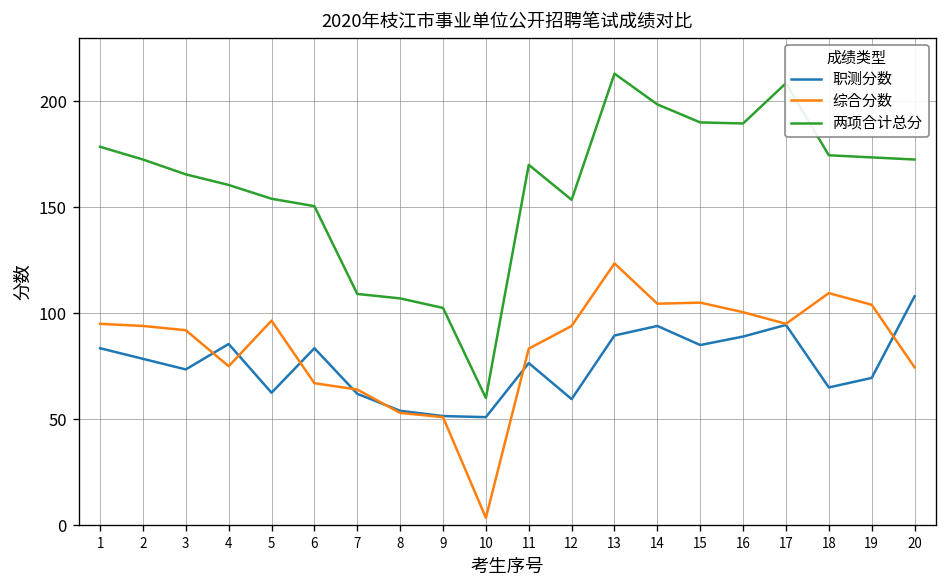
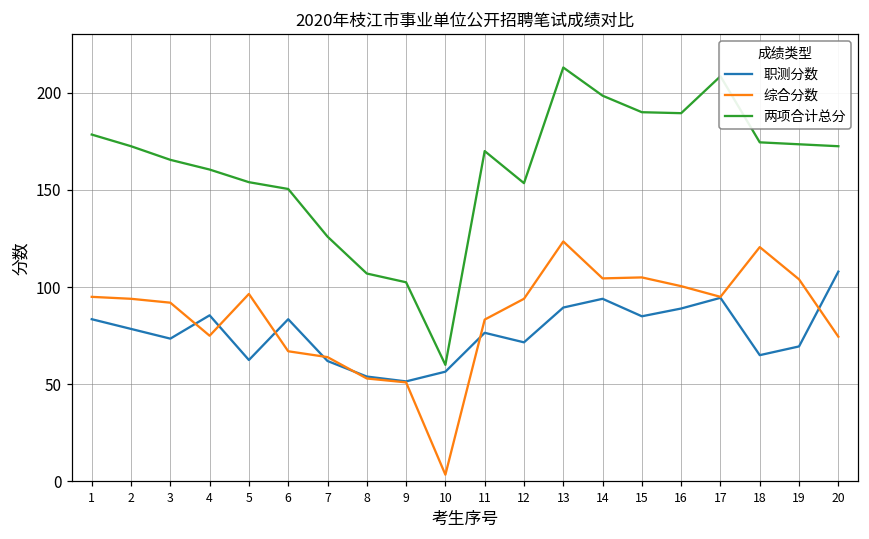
  {
    "职测分数": {
      "1": 84,
      "2": 79,
      "3": 74,
      "4": 86,
      "5": 63,
      "6": 84,
      "7": 62,
-     "10": 51,
+     "10": 57,
      "11": 77,
-     "12": 60,
+     "12": 72,
      "13": 90,
      "14": 94,
      "15": 85,
      "16": 89,
      "18": 65,
      "19": 70,
      "20": 108
    },
    "综合分数": {
      "1": 95,
      "2": 94,
      "3": 92,
      "4": 75,
      "5": 97,
      "6": 67,
      "7": 64,
      "10": 4,
      "11": 83,
      "12": 94,
      "13": 124,
      "14": 105,
      "15": 105,
      "16": 101,
-     "18": 110,
+     "18": 121,
      "19": 104,
      "20": 75
    },
    "两项合计总分": {
      "1": 179,
      "2": 173,
      "3": 166,
      "4": 161,
      "5": 154,
      "6": 151,
-     "7": 109,
+     "7": 126,
      "8": 107,
      "9": 103,
      "10": 60,
      "11": 170,
      "12": 154,
      "13": 213,
      "14": 199,
      "15": 190,
      "16": 190,
      "18": 175,
      "19": 174,
      "20": 173
    }
  }
